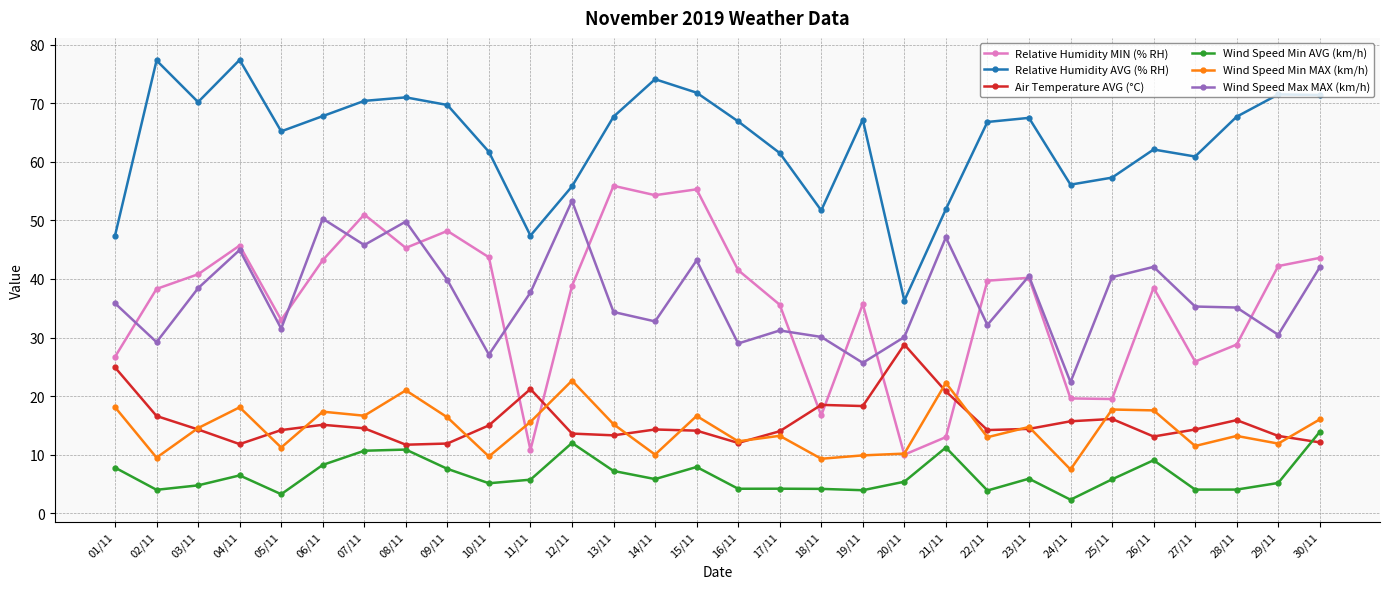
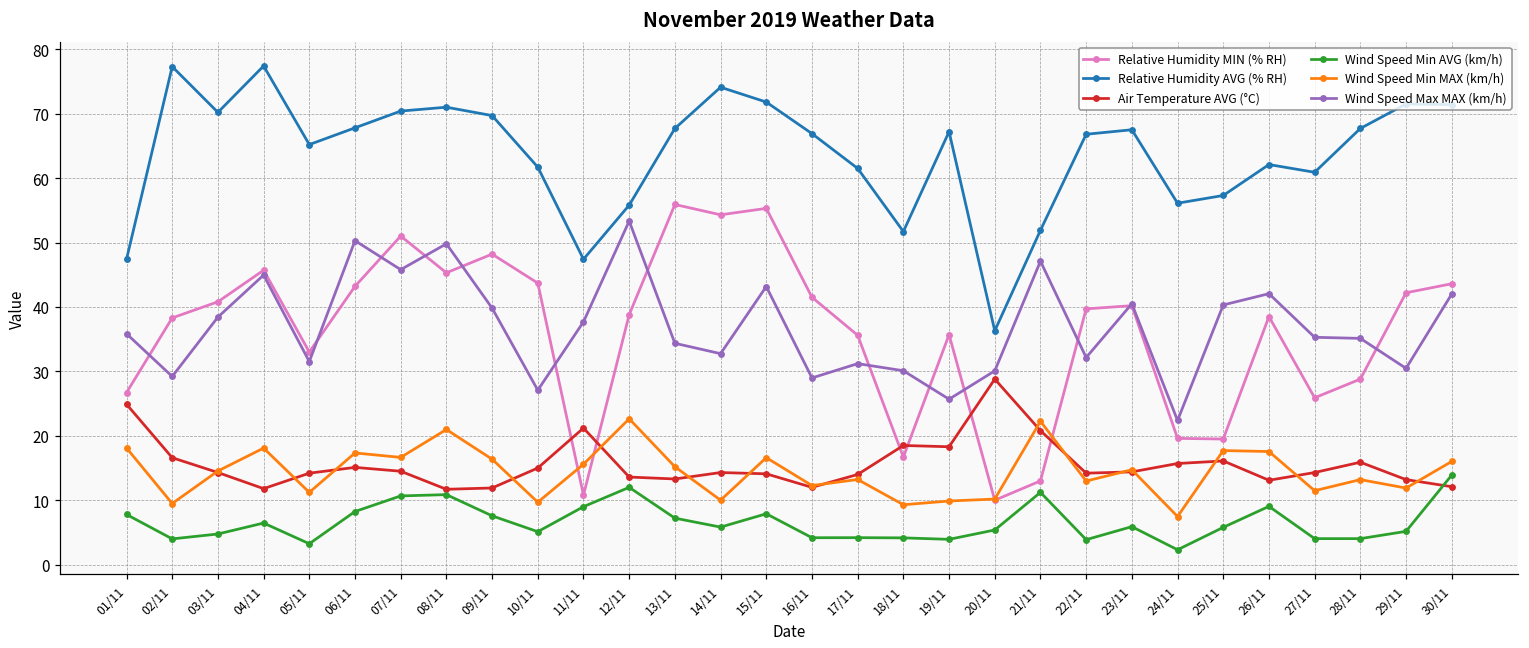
  {
    "Relative Humidity MIN (% RH)": {
      "01/11": 27,
      "02/11": 38,
      "03/11": 41,
      "04/11": 46,
      "05/11": 33,
      "06/11": 43,
      "07/11": 51,
      "08/11": 45,
      "09/11": 48,
      "10/11": 44,
      "11/11": 11,
      "12/11": 39,
      "13/11": 56,
      "14/11": 54,
      "15/11": 55,
      "16/11": 42,
      "17/11": 36,
      "18/11": 17,
      "19/11": 36,
      "21/11": 13,
      "22/11": 40,
      "24/11": 20,
      "25/11": 20,
      "26/11": 39,
      "27/11": 26,
      "28/11": 29,
      "29/11": 42,
      "30/11": 44
    },
    "Relative Humidity AVG (% RH)": {
      "01/11": 47,
      "02/11": 77,
      "03/11": 70,
      "04/11": 77,
      "05/11": 65,
      "06/11": 68,
      "07/11": 70,
      "08/11": 71,
      "09/11": 70,
      "10/11": 62,
      "11/11": 47,
      "12/11": 56,
      "13/11": 68,
      "14/11": 74,
      "15/11": 72,
      "16/11": 67,
      "17/11": 62,
      "18/11": 52,
      "19/11": 67,
      "20/11": 36,
      "21/11": 52,
      "22/11": 67,
      "23/11": 68,
      "24/11": 56,
      "25/11": 57,
      "26/11": 62,
      "27/11": 61,
      "28/11": 68
    },
    "Air Temperature AVG (°C)": {
      "01/11": 25,
      "02/11": 17,
      "04/11": 12,
      "05/11": 14,
      "06/11": 15,
      "07/11": 15,
      "08/11": 12,
      "09/11": 12,
      "10/11": 15,
      "11/11": 21,
      "12/11": 14,
      "13/11": 13,
      "14/11": 14,
      "15/11": 14,
      "17/11": 14,
      "18/11": 19,
      "19/11": 18,
      "20/11": 29,
      "21/11": 21,
      "22/11": 14,
      "24/11": 16,
      "25/11": 16,
      "26/11": 13,
      "27/11": 14,
      "28/11": 16,
      "29/11": 13,
      "30/11": 12
    },
    "Wind Speed Min AVG (km/h)": {
      "01/11": 8,
      "02/11": 4,
      "03/11": 5,
      "04/11": 6,
      "05/11": 3,
      "06/11": 8,
      "07/11": 11,
      "08/11": 11,
      "09/11": 8,
      "10/11": 5,
-     "11/11": 6,
+     "11/11": 9,
      "12/11": 12,
      "13/11": 7,
      "14/11": 6,
      "15/11": 8,
      "16/11": 4,
      "17/11": 4,
      "18/11": 4,
      "19/11": 4,
      "20/11": 5,
      "21/11": 11,
      "22/11": 4,
      "23/11": 6,
      "24/11": 2,
      "25/11": 6,
      "26/11": 9,
      "27/11": 4,
      "28/11": 4,
      "29/11": 5,
      "30/11": 14
    },
    "Wind Speed Min MAX (km/h)": {
      "01/11": 18,
      "02/11": 9,
      "04/11": 18,
      "05/11": 11,
      "06/11": 17,
      "07/11": 17,
      "08/11": 21,
      "09/11": 16,
      "10/11": 10,
      "11/11": 16,
      "12/11": 23,
      "13/11": 15,
      "14/11": 10,
      "15/11": 17,
      "17/11": 13,
      "18/11": 9,
      "19/11": 10,
      "21/11": 22,
      "22/11": 13,
      "24/11": 7,
      "25/11": 18,
      "26/11": 18,
      "27/11": 11,
      "28/11": 13,
      "29/11": 12,
      "30/11": 16
    },
    "Wind Speed Max MAX (km/h)": {
      "01/11": 36,
      "02/11": 29,
      "03/11": 38,
      "04/11": 45,
      "05/11": 32,
      "06/11": 50,
      "07/11": 46,
      "08/11": 50,
      "09/11": 40,
      "10/11": 27,
      "11/11": 38,
      "12/11": 53,
      "13/11": 34,
      "14/11": 33,
      "15/11": 43,
      "16/11": 29,
      "17/11": 31,
      "18/11": 30,
      "19/11": 26,
      "20/11": 30,
      "21/11": 47,
      "22/11": 32,
      "24/11": 22,
      "25/11": 40,
      "26/11": 42,
      "27/11": 35,
      "28/11": 35,
      "29/11": 30,
      "30/11": 42
    }
  }
